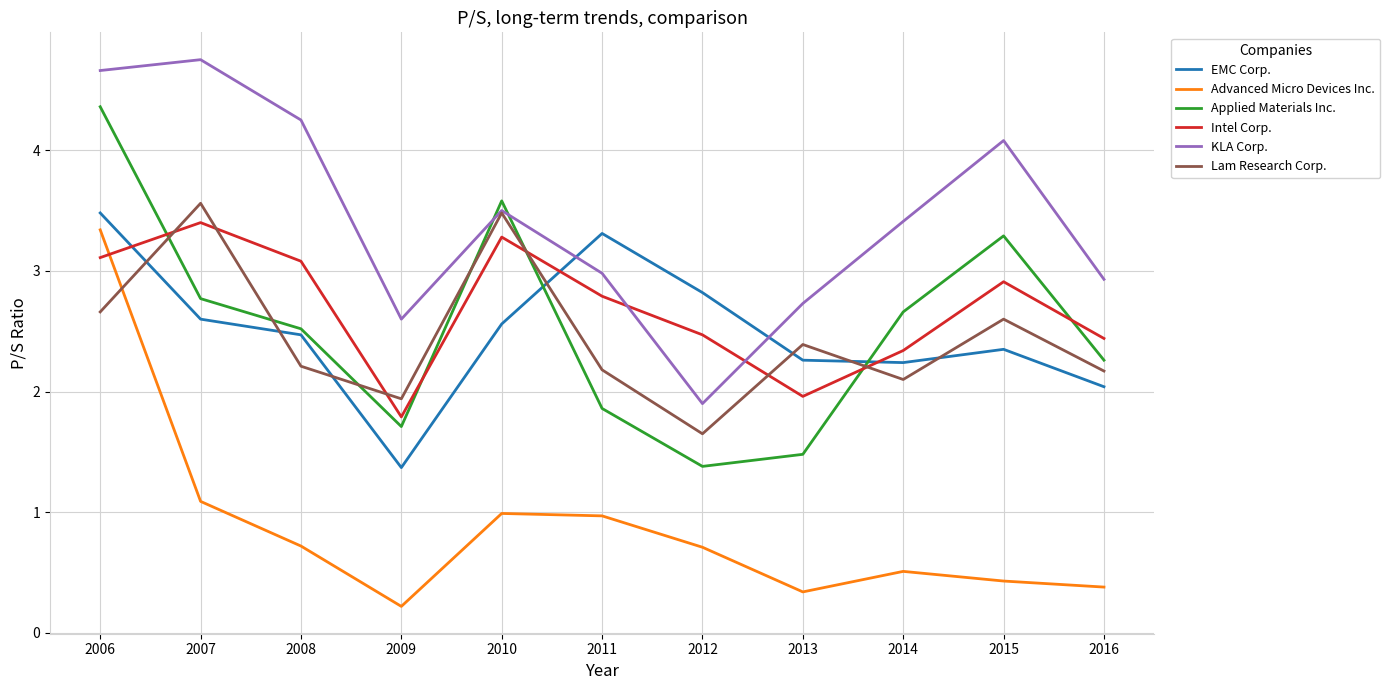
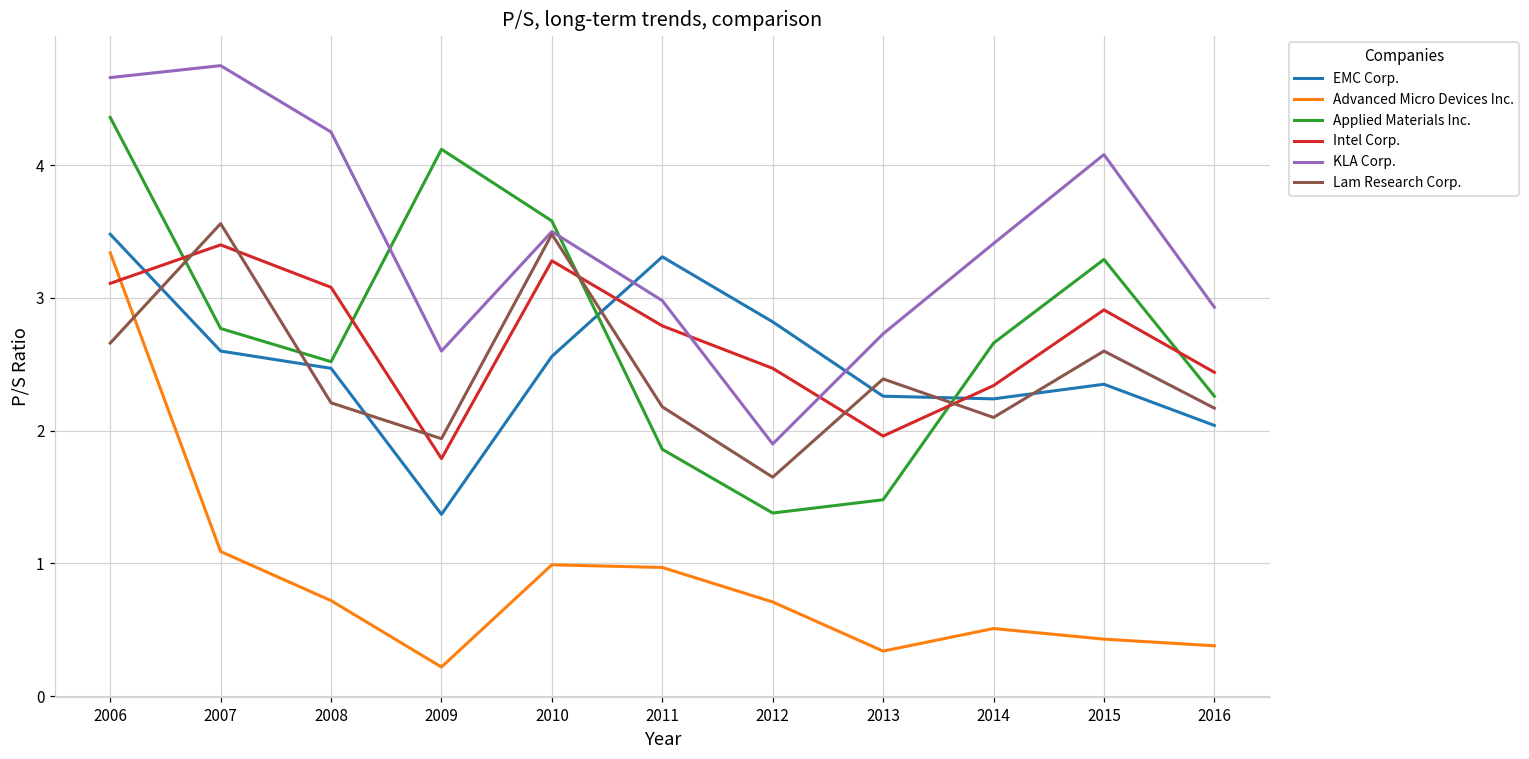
  {
    "EMC Corp.": {
      "2006": 3.48,
      "2007": 2.60,
      "2008": 2.47,
      "2009": 1.37,
      "2010": 2.56,
      "2011": 3.31,
      "2012": 2.82,
      "2013": 2.26,
      "2014": 2.24,
      "2015": 2.35,
      "2016": 2.04
    },
    "Advanced Micro Devices Inc.": {
      "2006": 3.34,
      "2007": 1.09,
      "2008": 0.72,
      "2009": 0.22,
      "2010": 0.99,
      "2011": 0.97,
      "2012": 0.71,
      "2013": 0.34,
      "2014": 0.51,
      "2015": 0.43,
      "2016": 0.38
    },
    "Applied Materials Inc.": {
      "2006": 4.36,
      "2007": 2.77,
      "2008": 2.52,
-     "2009": 1.71,
+     "2009": 4.12,
      "2010": 3.58,
      "2011": 1.86,
      "2012": 1.38,
      "2013": 1.48,
      "2014": 2.66,
      "2015": 3.29,
      "2016": 2.26
    },
    "Intel Corp.": {
      "2006": 3.11,
      "2007": 3.40,
      "2008": 3.08,
      "2009": 1.79,
      "2010": 3.28,
      "2011": 2.79,
      "2012": 2.47,
      "2013": 1.96,
      "2014": 2.34,
      "2015": 2.91,
      "2016": 2.44
    },
    "KLA Corp.": {
      "2006": 4.66,
      "2007": 4.75,
      "2008": 4.25,
      "2009": 2.60,
      "2011": 2.98,
      "2012": 1.90,
      "2013": 2.73,
      "2014": 3.41,
      "2015": 4.08,
      "2016": 2.93
    },
    "Lam Research Corp.": {
      "2006": 2.66,
      "2007": 3.56,
      "2008": 2.21,
      "2009": 1.94,
      "2011": 2.18,
      "2012": 1.65,
      "2013": 2.39,
      "2014": 2.10,
      "2015": 2.60,
      "2016": 2.17
    }
  }
